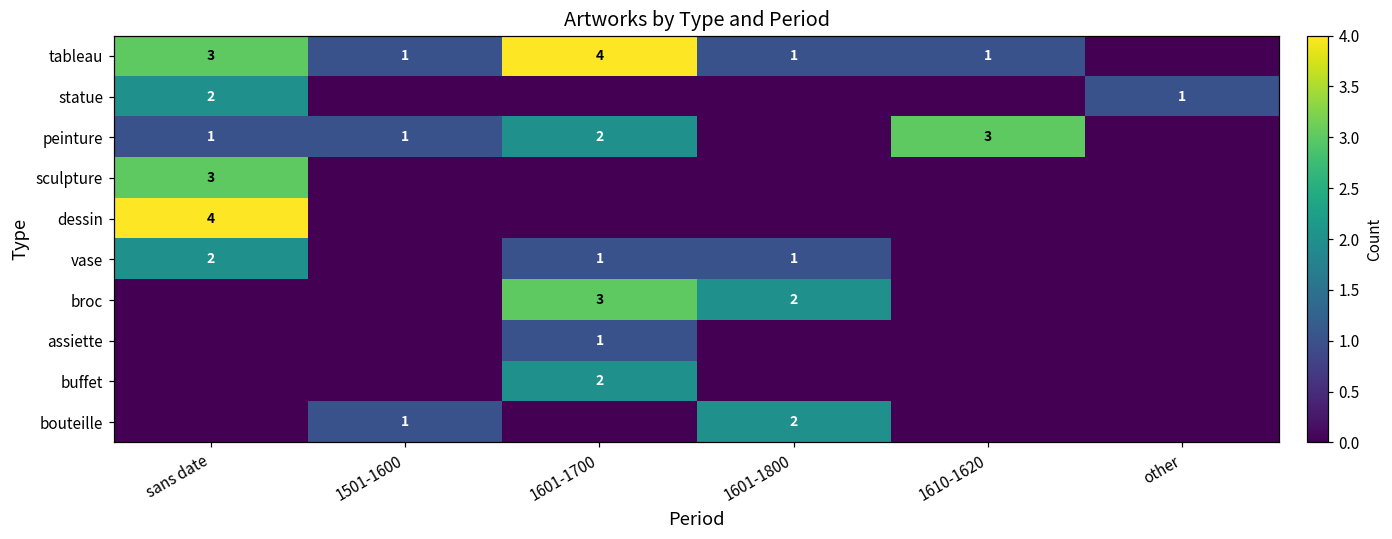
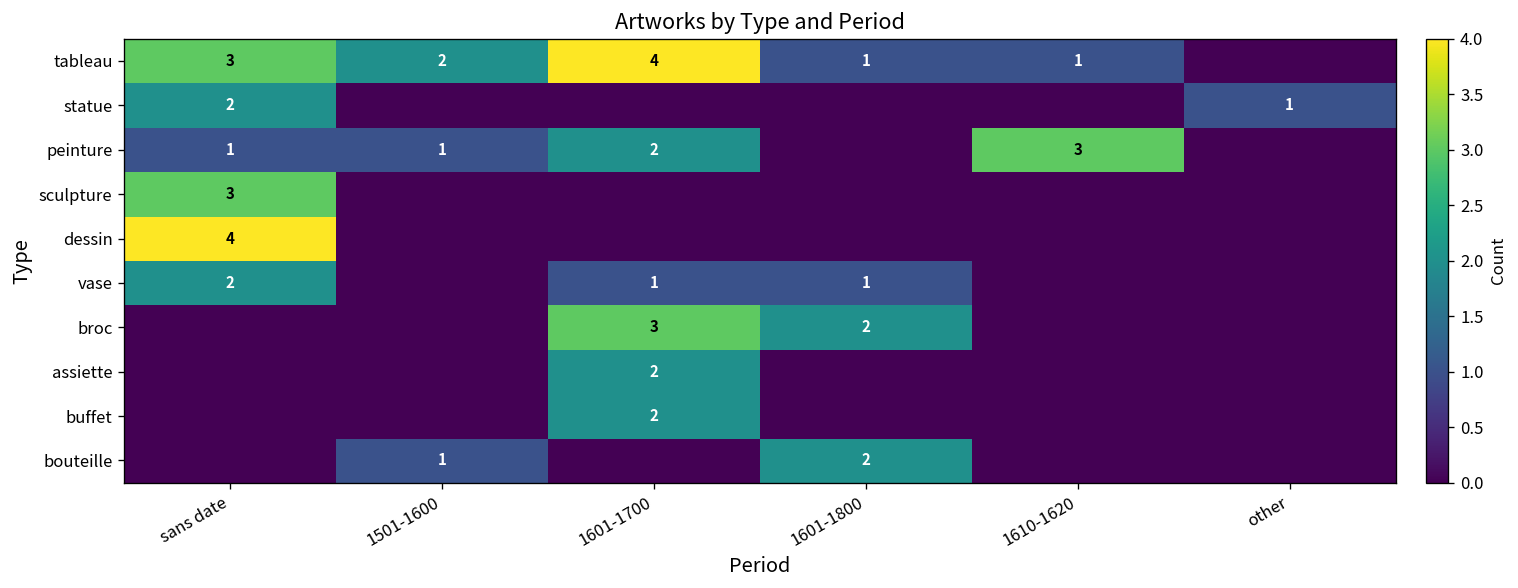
  {
    "tableau": {
      "sans date": 3,
-     "1501-1600": 1,
+     "1501-1600": 2,
      "1601-1700": 4,
      "1601-1800": 1,
      "1610-1620": 1
    },
    "statue": {
      "sans date": 2,
      "other": 1
    },
    "peinture": {
      "sans date": 1,
      "1501-1600": 1,
      "1601-1700": 2,
      "1610-1620": 3
    },
    "sculpture": {
      "sans date": 3
    },
    "dessin": {
      "sans date": 4
    },
    "vase": {
      "sans date": 2,
      "1601-1700": 1,
      "1601-1800": 1
    },
    "broc": {
      "1601-1700": 3,
      "1601-1800": 2
    },
    "assiette": {
-     "1601-1700": 1
+     "1601-1700": 2
    },
    "buffet": {
      "1601-1700": 2
    },
    "bouteille": {
      "1501-1600": 1,
      "1601-1800": 2
    }
  }
